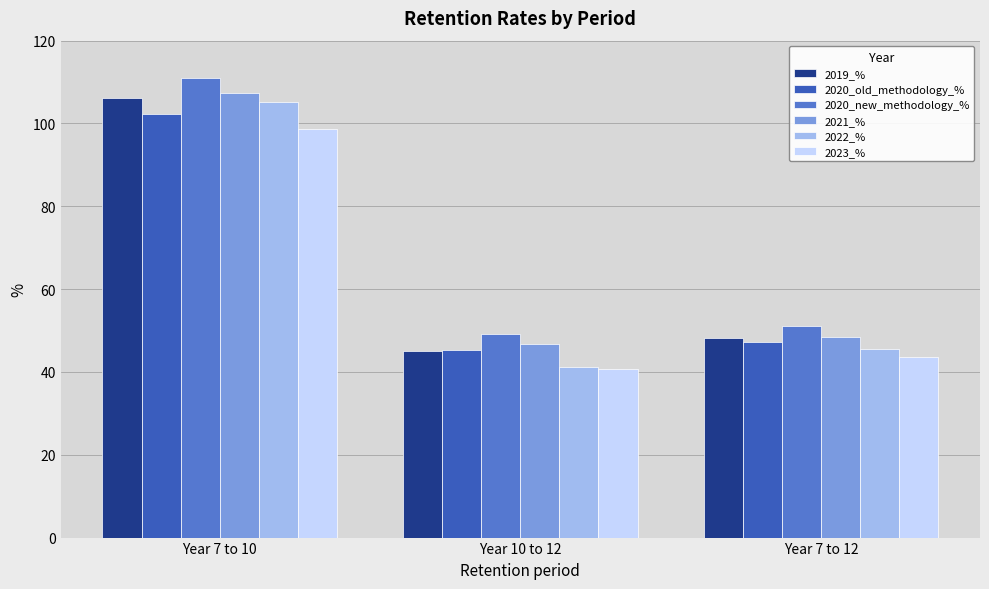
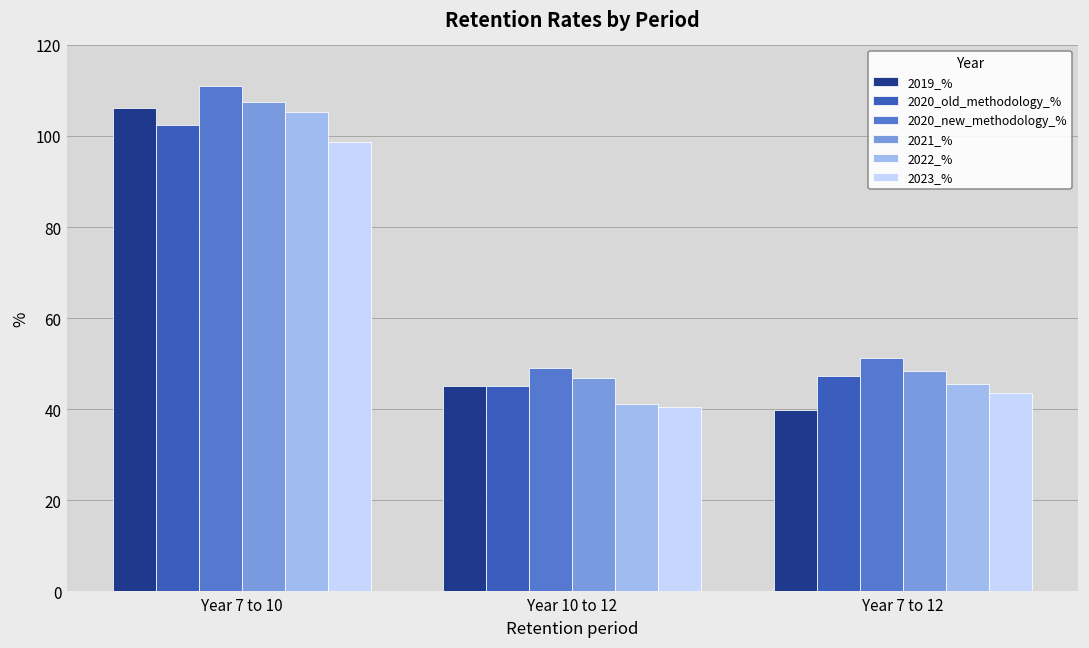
  {
    "2019_%": {
      "Year 7 to 10": 106,
      "Year 10 to 12": 45,
-     "Year 7 to 12": 48
+     "Year 7 to 12": 40
    }
  }
